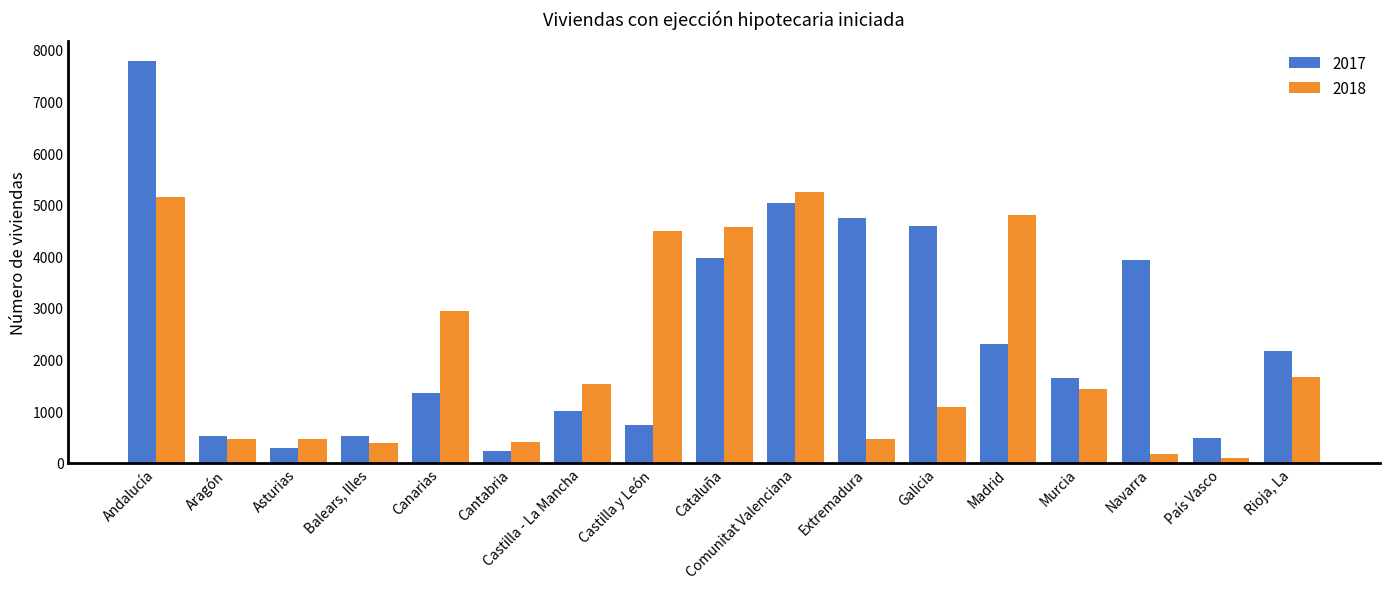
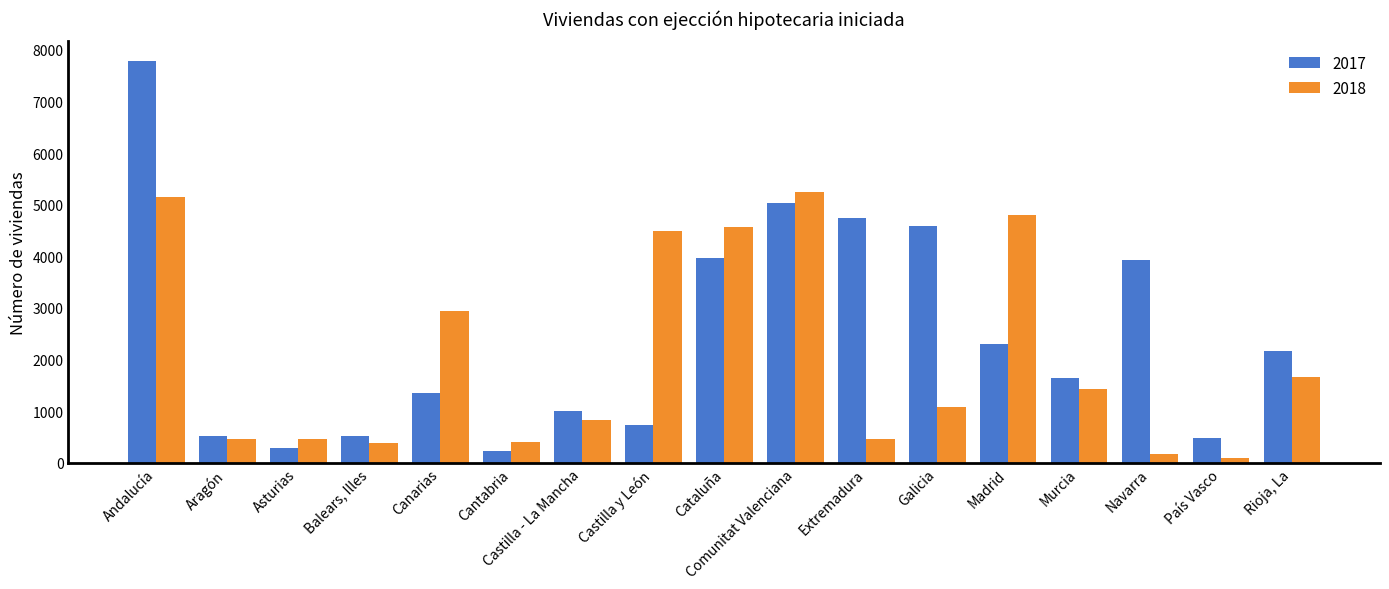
  {
    "2017": {
      "Andalucía": 7800,
      "Aragón": 500,
      "Asturias": 300,
      "Balears, Illes": 500,
      "Canarias": 1300,
      "Cantabria": 200,
      "Castilla - La Mancha": 1000,
      "Castilla y León": 700,
      "Cataluña": 4000,
      "Comunitat Valenciana": 5000,
      "Extremadura": 4700,
      "Galicia": 4600,
      "Madrid": 2300,
      "Murcia": 1600,
      "Navarra": 3900,
      "País Vasco": 500,
      "Rioja, La": 2200
    },
    "2018": {
      "Andalucía": 5200,
      "Aragón": 500,
      "Asturias": 500,
      "Balears, Illes": 400,
      "Canarias": 2900,
      "Cantabria": 400,
-     "Castilla - La Mancha": 1500,
+     "Castilla - La Mancha": 800,
      "Castilla y León": 4500,
      "Cataluña": 4600,
      "Comunitat Valenciana": 5200,
      "Extremadura": 500,
      "Galicia": 1100,
      "Madrid": 4800,
      "Murcia": 1400,
      "Navarra": 200,
      "País Vasco": 100,
      "Rioja, La": 1700
    }
  }
